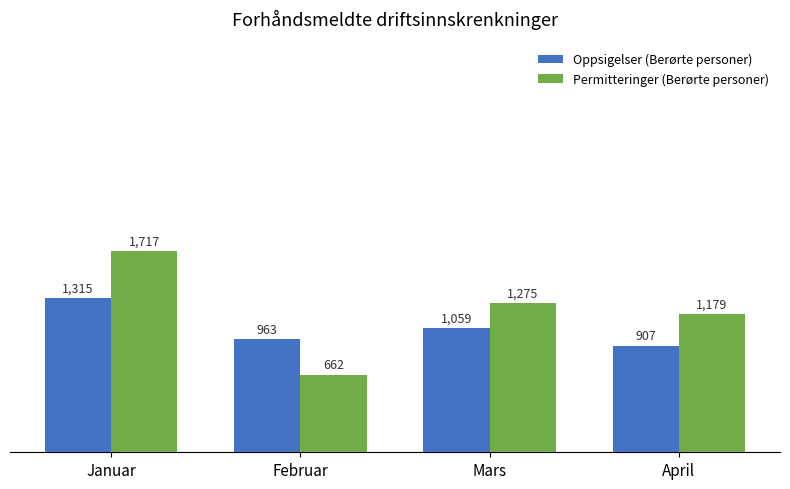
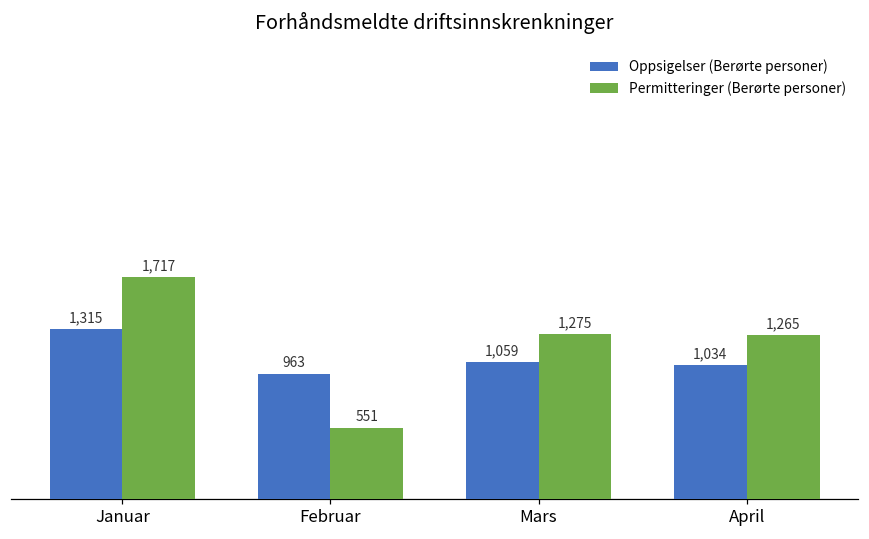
  {
    "Oppsigelser (Berørte personer)": {
      "Januar": "1,315",
      "Februar": "963",
      "Mars": "1,059",
-     "April": "907"
+     "April": "1,034"
    },
    "Permitteringer (Berørte personer)": {
      "Januar": "1,717",
-     "Februar": "662",
+     "Februar": "551",
      "Mars": "1,275",
-     "April": "1,179"
+     "April": "1,265"
    }
  }
